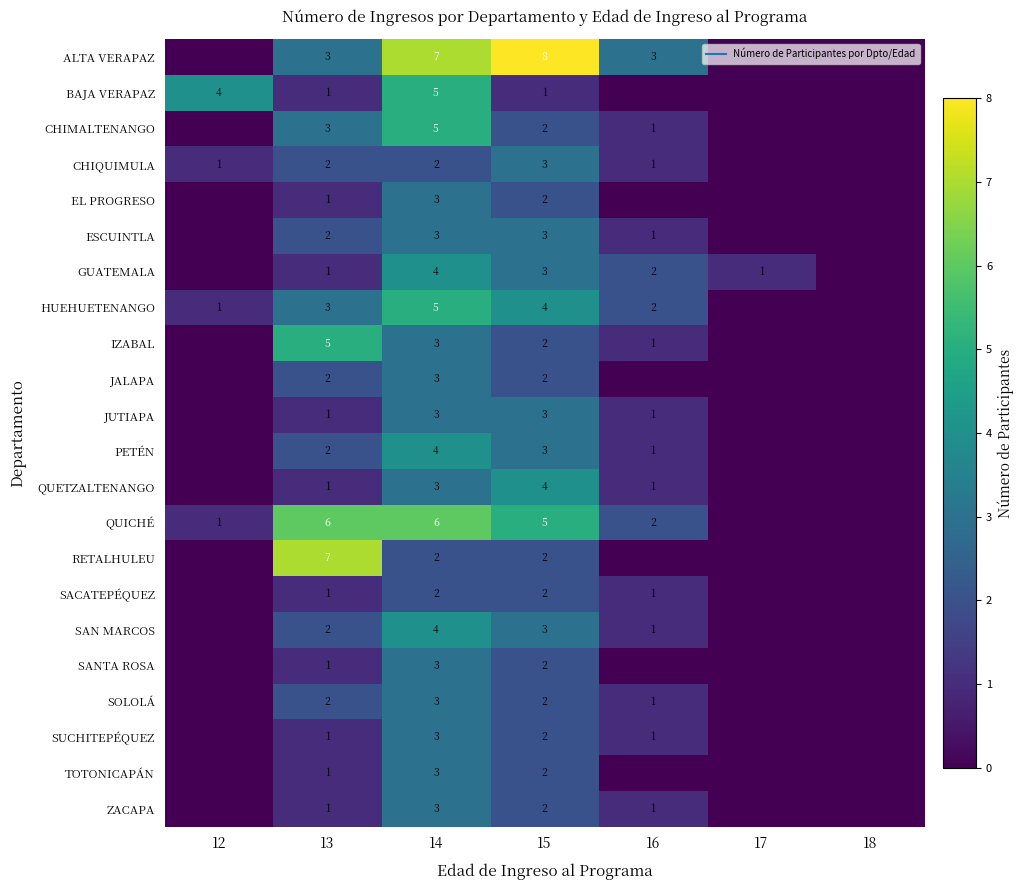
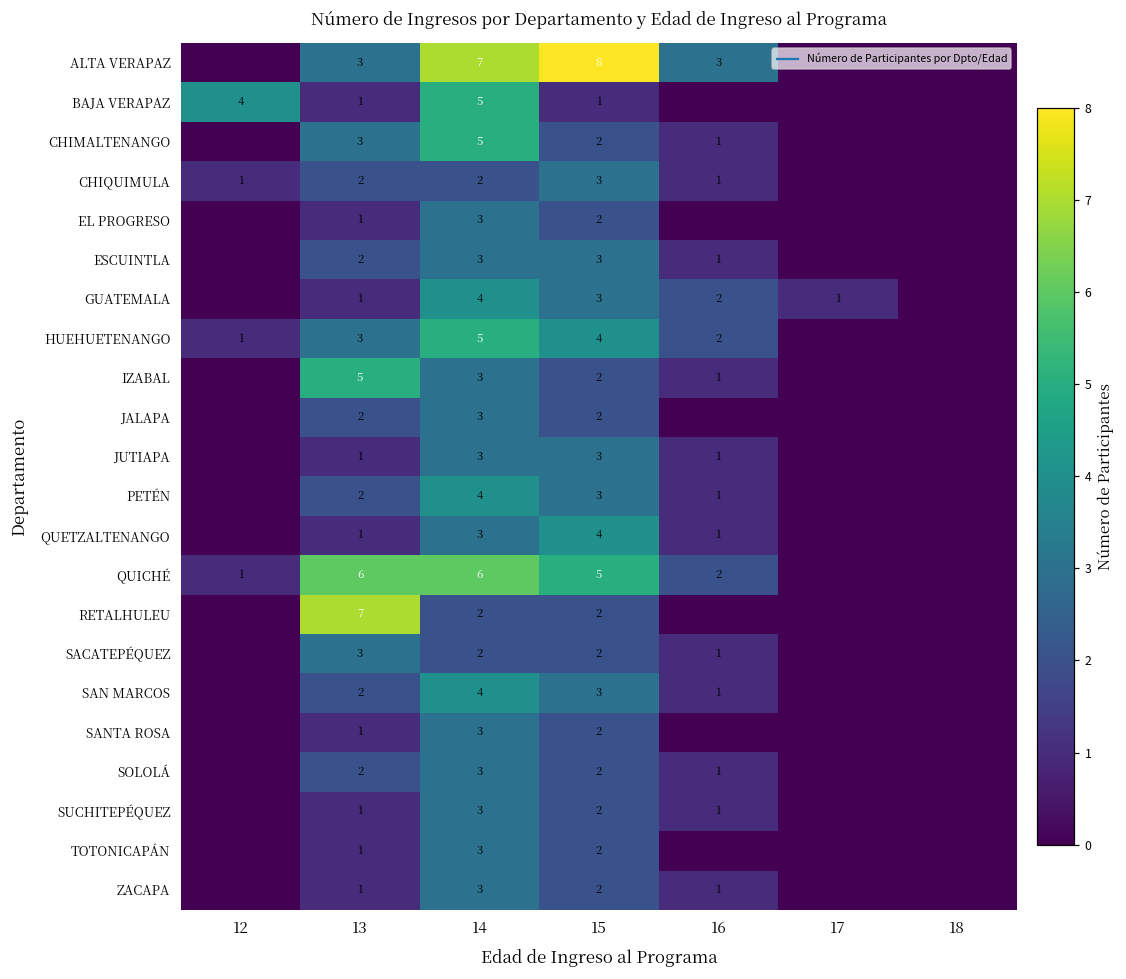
  {
    "ALTA VERAPAZ": {
      "13": 3,
      "14": 7,
      "15": 8,
      "16": 3
    },
    "BAJA VERAPAZ": {
      "12": 4,
      "13": 1,
      "14": 5,
      "15": 1
    },
    "CHIMALTENANGO": {
      "13": 3,
      "14": 5,
      "15": 2,
      "16": 1
    },
    "CHIQUIMULA": {
      "12": 1,
      "13": 2,
      "14": 2,
      "15": 3,
      "16": 1
    },
    "EL PROGRESO": {
      "13": 1,
      "14": 3,
      "15": 2
    },
    "ESCUINTLA": {
      "13": 2,
      "14": 3,
      "15": 3,
      "16": 1
    },
    "GUATEMALA": {
      "13": 1,
      "14": 4,
      "15": 3,
      "16": 2,
      "17": 1
    },
    "HUEHUETENANGO": {
      "12": 1,
      "13": 3,
      "14": 5,
      "15": 4,
      "16": 2
    },
    "IZABAL": {
      "13": 5,
      "14": 3,
      "15": 2,
      "16": 1
    },
    "JALAPA": {
      "13": 2,
      "14": 3,
      "15": 2
    },
    "JUTIAPA": {
      "13": 1,
      "14": 3,
      "15": 3,
      "16": 1
    },
    "PETÉN": {
      "13": 2,
      "14": 4,
      "15": 3,
      "16": 1
    },
    "QUETZALTENANGO": {
      "13": 1,
      "14": 3,
      "15": 4,
      "16": 1
    },
    "QUICHÉ": {
      "12": 1,
      "13": 6,
      "14": 6,
      "15": 5,
      "16": 2
    },
    "RETALHULEU": {
      "13": 7,
      "14": 2,
      "15": 2
    },
    "SACATEPÉQUEZ": {
-     "13": 1,
+     "13": 3,
      "14": 2,
      "15": 2,
      "16": 1
    },
    "SAN MARCOS": {
      "13": 2,
      "14": 4,
      "15": 3,
      "16": 1
    },
    "SANTA ROSA": {
      "13": 1,
      "14": 3,
      "15": 2
    },
    "SOLOLÁ": {
      "13": 2,
      "14": 3,
      "15": 2,
      "16": 1
    },
    "SUCHITEPÉQUEZ": {
      "13": 1,
      "14": 3,
      "15": 2,
      "16": 1
    },
    "TOTONICAPÁN": {
      "13": 1,
      "14": 3,
      "15": 2
    },
    "ZACAPA": {
      "13": 1,
      "14": 3,
      "15": 2,
      "16": 1
    }
  }
